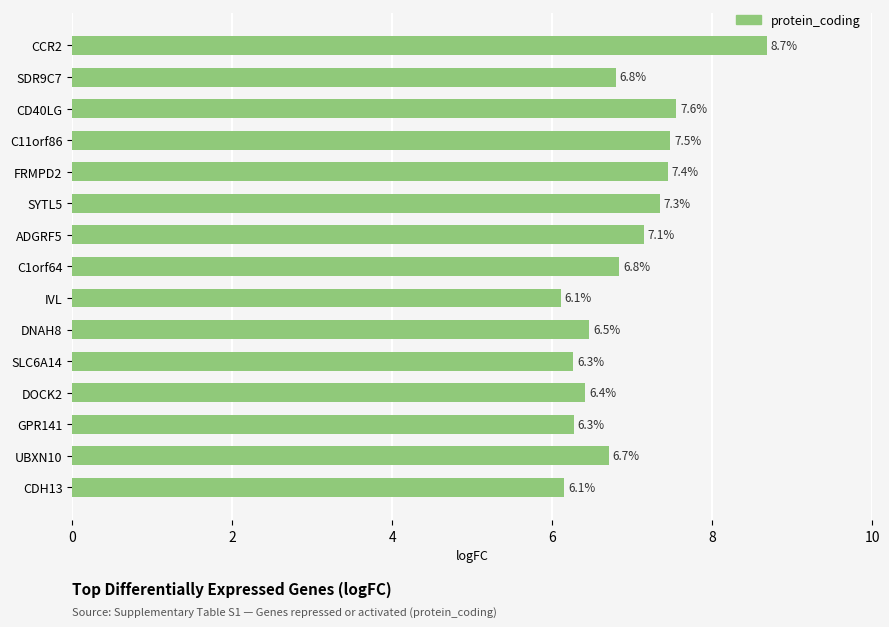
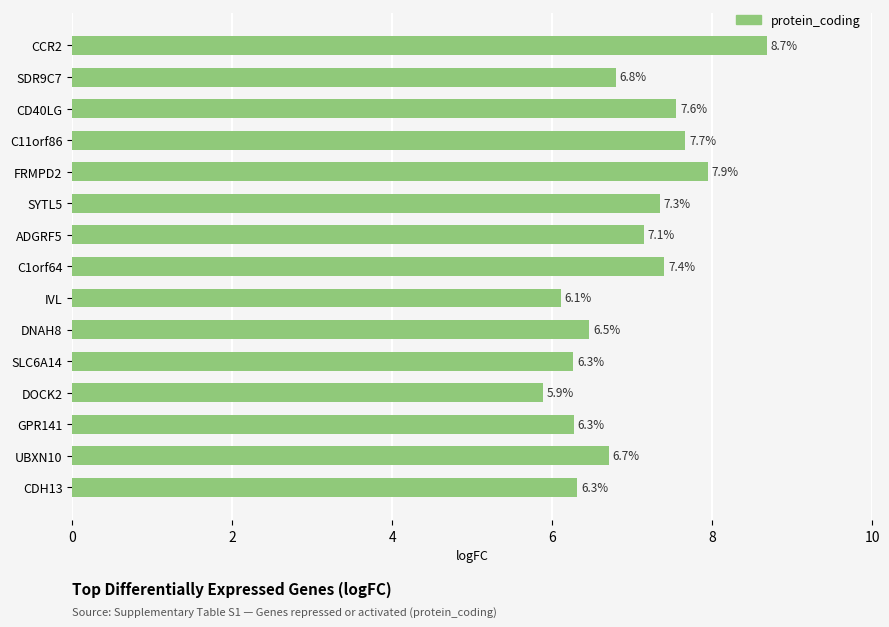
  {
    "CCR2": "8.7%",
    "SDR9C7": "6.8%",
    "CD40LG": "7.6%",
-   "C11orf86": "7.5%",
-   "FRMPD2": "7.4%",
+   "C11orf86": "7.7%",
+   "FRMPD2": "7.9%",
    "SYTL5": "7.3%",
    "ADGRF5": "7.1%",
-   "C1orf64": "6.8%",
+   "C1orf64": "7.4%",
    "IVL": "6.1%",
    "DNAH8": "6.5%",
    "SLC6A14": "6.3%",
-   "DOCK2": "6.4%",
+   "DOCK2": "5.9%",
    "GPR141": "6.3%",
    "UBXN10": "6.7%",
-   "CDH13": "6.1%"
+   "CDH13": "6.3%"
  }
